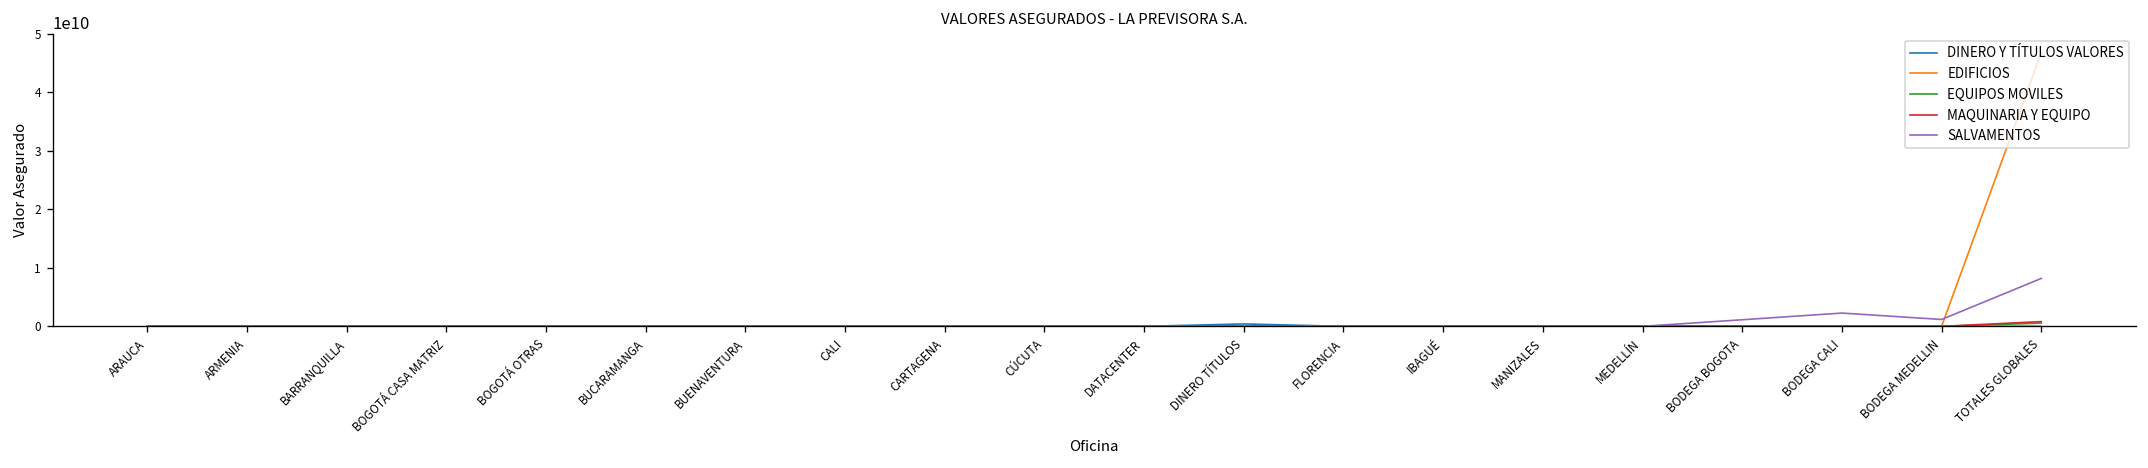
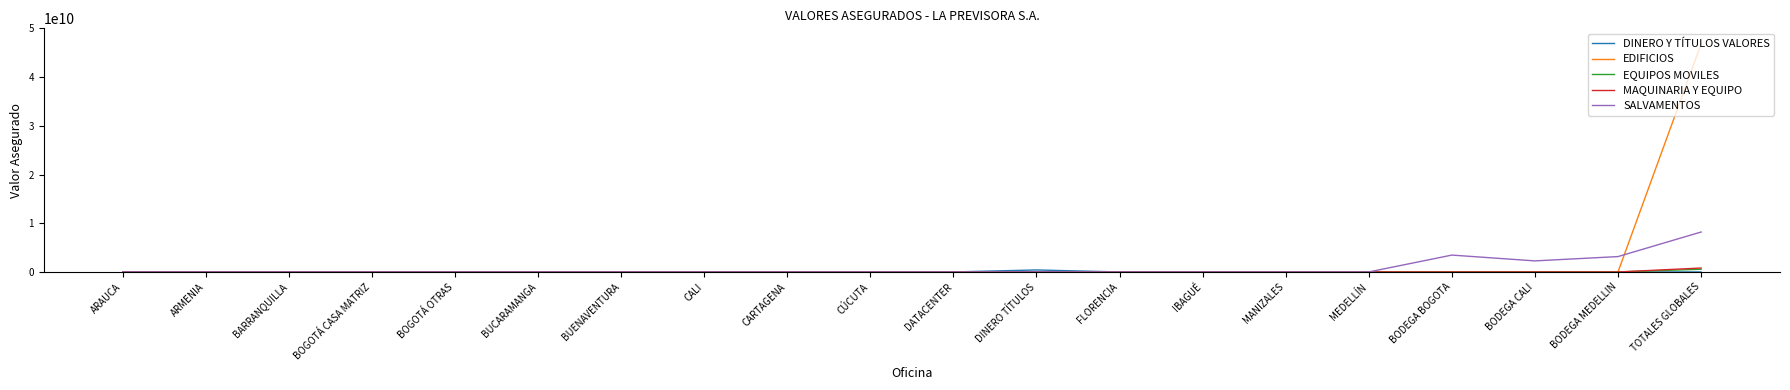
  {
    "DINERO Y TÍTULOS VALORES": {
      "TOTALES GLOBALES": 0
    },
    "SALVAMENTOS": {
-     "BODEGA BOGOTA": 1000000000,
+     "BODEGA BOGOTA": 3000000000,
      "BODEGA CALI": 2000000000,
-     "BODEGA MEDELLIN": 1000000000,
+     "BODEGA MEDELLIN": 3000000000,
      "TOTALES GLOBALES": 8000000000
    }
  }
